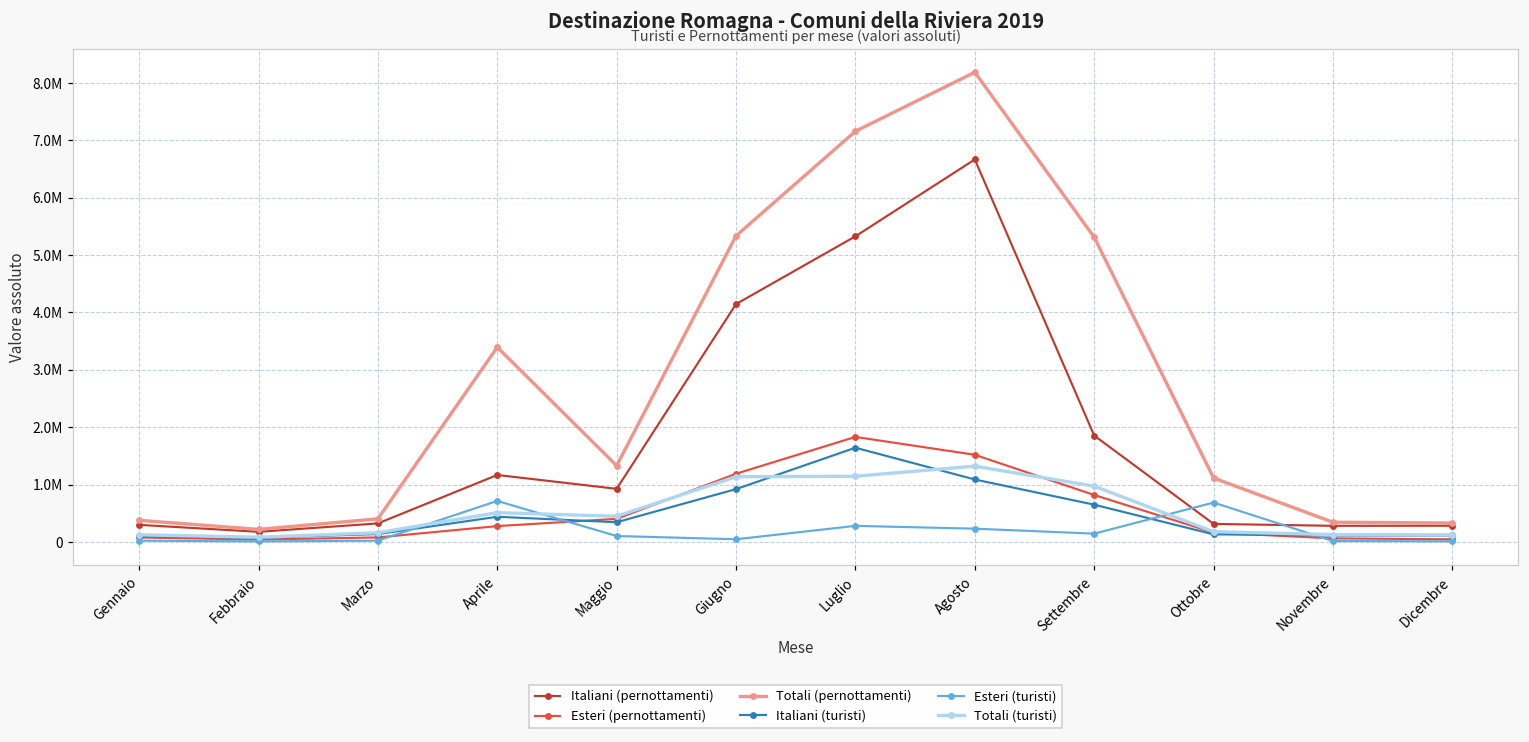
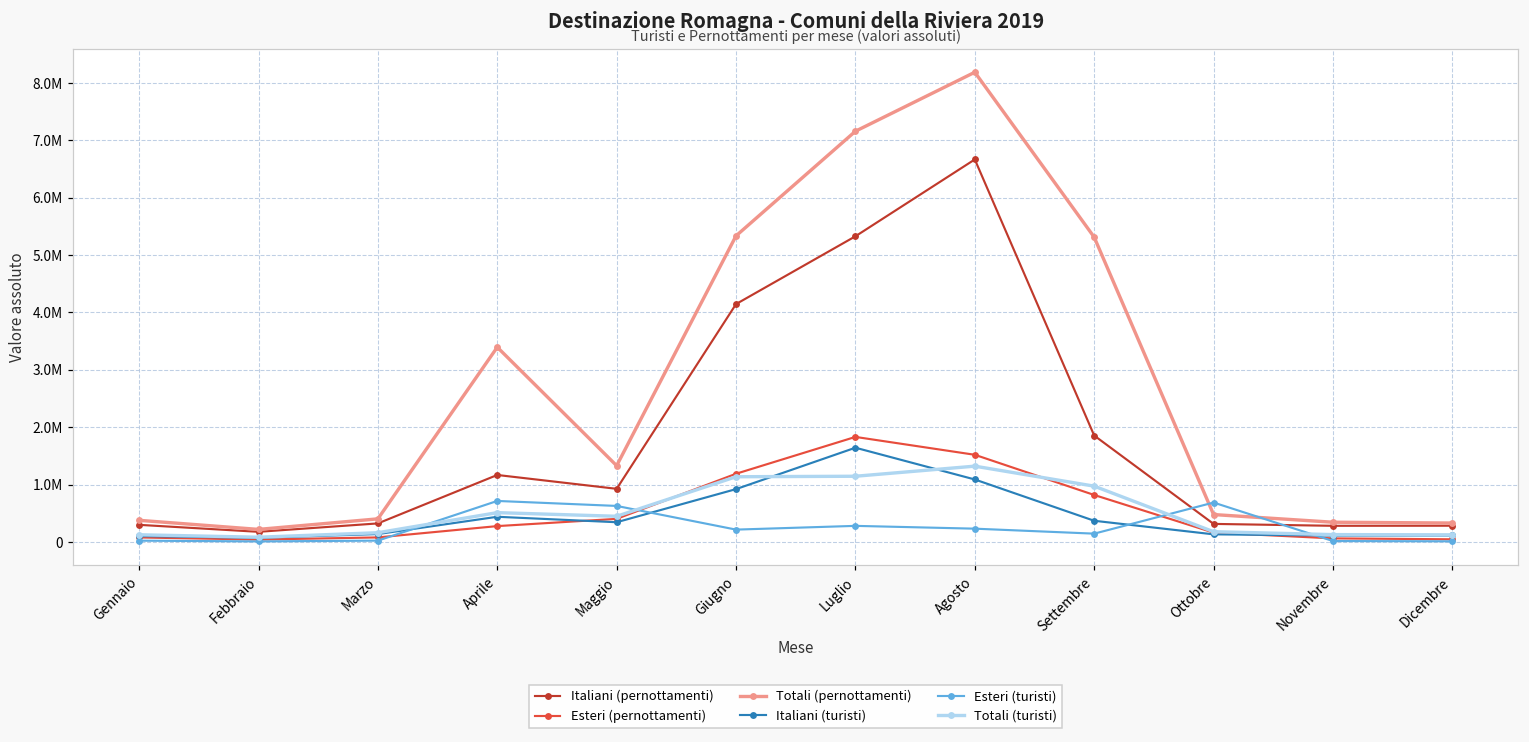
  {
    "Totali (pernottamenti)": {
      "Gennaio": 400000,
      "Marzo": 400000,
      "Aprile": 3400000,
      "Maggio": 1300000,
      "Giugno": 5300000,
      "Luglio": 7200000,
      "Agosto": 8200000,
      "Settembre": 5300000,
-     "Ottobre": 1100000,
+     "Ottobre": 500000,
      "Novembre": 300000
    },
    "Italiani (turisti)": {
      "Aprile": 400000,
      "Maggio": 300000,
      "Giugno": 900000,
      "Luglio": 1600000,
      "Agosto": 1100000,
-     "Settembre": 700000
+     "Settembre": 400000
    },
    "Esteri (turisti)": {
      "Gennaio": 0,
      "Marzo": 0,
      "Aprile": 700000,
-     "Maggio": 100000,
-     "Giugno": 0,
+     "Maggio": 600000,
+     "Giugno": 200000,
      "Luglio": 300000,
      "Agosto": 200000,
      "Settembre": 100000,
      "Ottobre": 700000
    },
    "Totali (turisti)": {
      "Aprile": 500000,
      "Giugno": 1100000,
      "Luglio": 1100000,
      "Agosto": 1300000,
      "Settembre": 1000000
    }
  }
